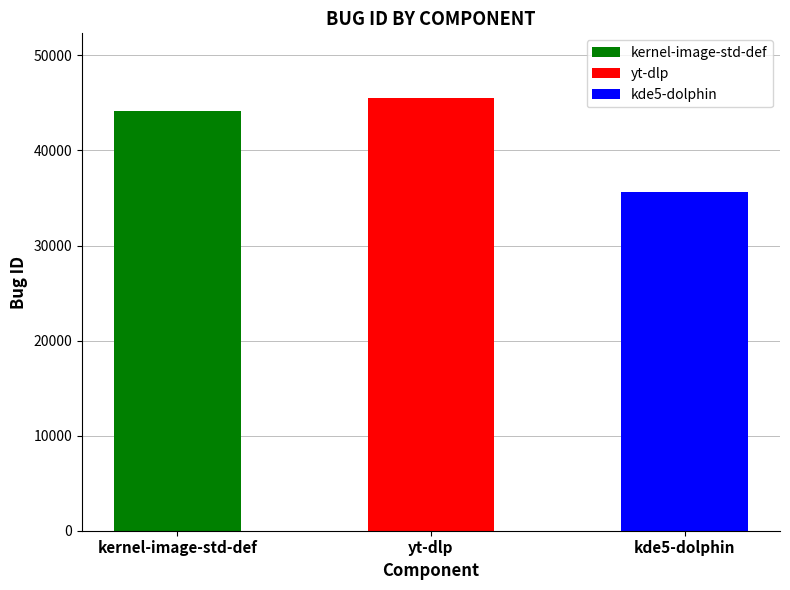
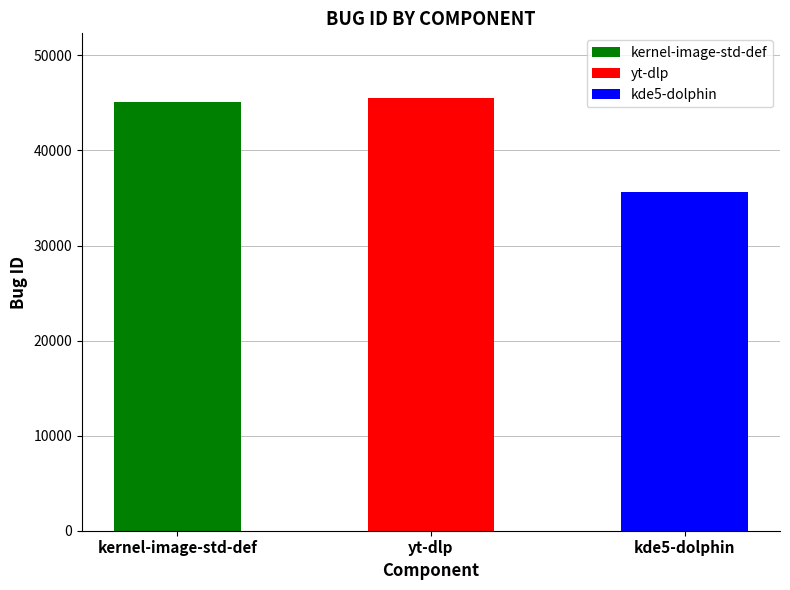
  {
-   "kernel-image-std-def": 44000,
+   "kernel-image-std-def": 45000,
    "yt-dlp": 46000,
    "kde5-dolphin": 36000
  }
